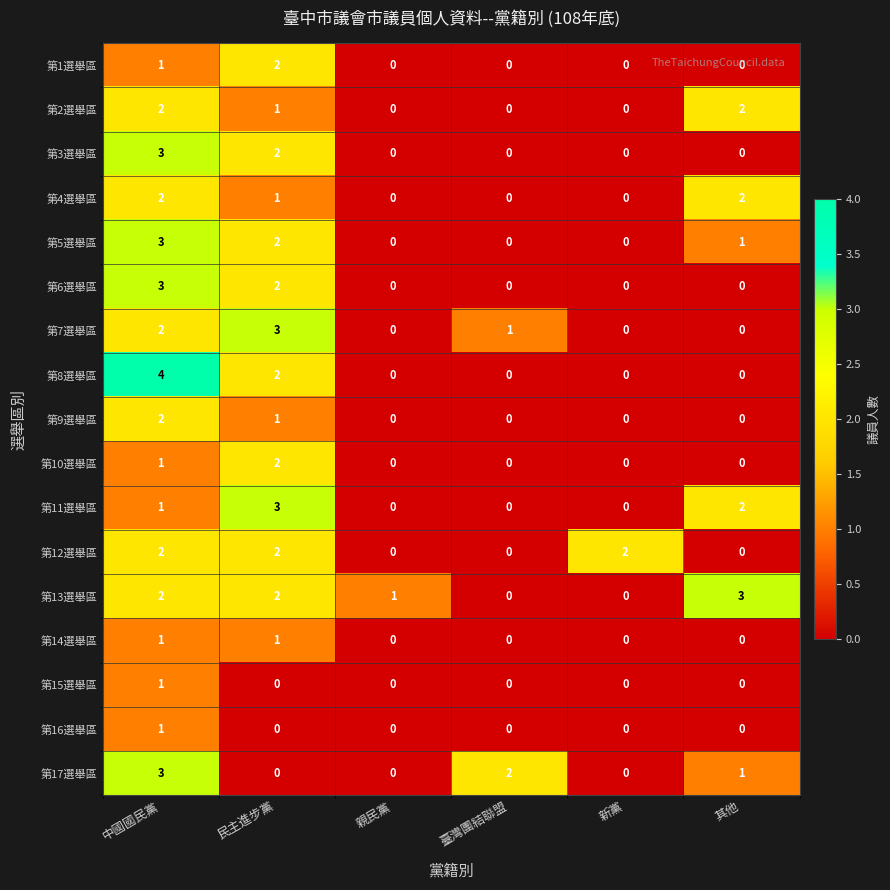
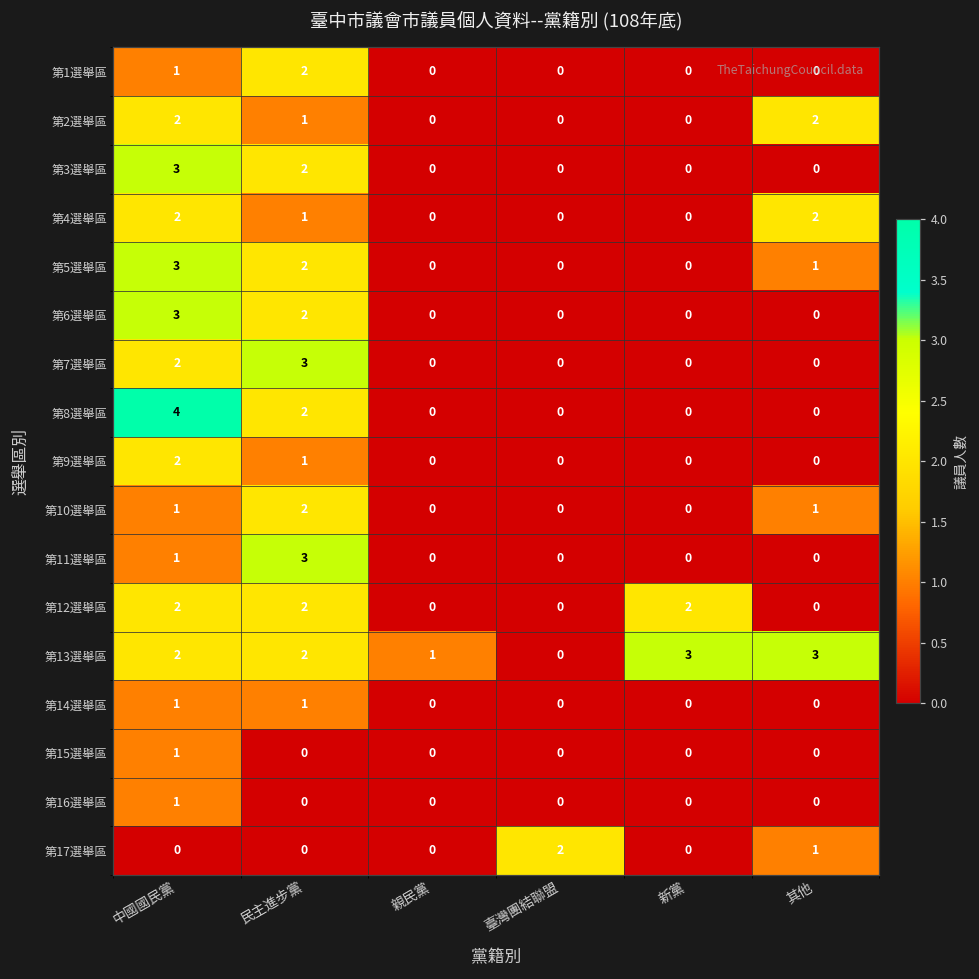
  {
    "第1選舉區": {
      "中國國民黨": 1,
      "民主進步黨": 2,
      "親民黨": 0,
      "臺灣團結聯盟": 0,
      "新黨": 0
    },
    "第2選舉區": {
      "中國國民黨": 2,
      "民主進步黨": 1,
      "親民黨": 0,
      "臺灣團結聯盟": 0,
      "新黨": 0,
      "其他": 2
    },
    "第3選舉區": {
      "中國國民黨": 3,
      "民主進步黨": 2,
      "親民黨": 0,
      "臺灣團結聯盟": 0,
      "新黨": 0,
      "其他": 0
    },
    "第4選舉區": {
      "中國國民黨": 2,
      "民主進步黨": 1,
      "親民黨": 0,
      "臺灣團結聯盟": 0,
      "新黨": 0,
      "其他": 2
    },
    "第5選舉區": {
      "中國國民黨": 3,
      "民主進步黨": 2,
      "親民黨": 0,
      "臺灣團結聯盟": 0,
      "新黨": 0,
      "其他": 1
    },
    "第6選舉區": {
      "中國國民黨": 3,
      "民主進步黨": 2,
      "親民黨": 0,
      "臺灣團結聯盟": 0,
      "新黨": 0,
      "其他": 0
    },
    "第7選舉區": {
      "中國國民黨": 2,
      "民主進步黨": 3,
      "親民黨": 0,
-     "臺灣團結聯盟": 1,
+     "臺灣團結聯盟": 0,
      "新黨": 0,
      "其他": 0
    },
    "第8選舉區": {
      "中國國民黨": 4,
      "民主進步黨": 2,
      "親民黨": 0,
      "臺灣團結聯盟": 0,
      "新黨": 0,
      "其他": 0
    },
    "第9選舉區": {
      "中國國民黨": 2,
      "民主進步黨": 1,
      "親民黨": 0,
      "臺灣團結聯盟": 0,
      "新黨": 0,
      "其他": 0
    },
    "第10選舉區": {
      "中國國民黨": 1,
      "民主進步黨": 2,
      "親民黨": 0,
      "臺灣團結聯盟": 0,
      "新黨": 0,
-     "其他": 0
+     "其他": 1
    },
    "第11選舉區": {
      "中國國民黨": 1,
      "民主進步黨": 3,
      "親民黨": 0,
      "臺灣團結聯盟": 0,
      "新黨": 0,
-     "其他": 2
+     "其他": 0
    },
    "第12選舉區": {
      "中國國民黨": 2,
      "民主進步黨": 2,
      "親民黨": 0,
      "臺灣團結聯盟": 0,
      "新黨": 2,
      "其他": 0
    },
    "第13選舉區": {
      "中國國民黨": 2,
      "民主進步黨": 2,
      "親民黨": 1,
      "臺灣團結聯盟": 0,
-     "新黨": 0,
+     "新黨": 3,
      "其他": 3
    },
    "第14選舉區": {
      "中國國民黨": 1,
      "民主進步黨": 1,
      "親民黨": 0,
      "臺灣團結聯盟": 0,
      "新黨": 0,
      "其他": 0
    },
    "第15選舉區": {
      "中國國民黨": 1,
      "民主進步黨": 0,
      "親民黨": 0,
      "臺灣團結聯盟": 0,
      "新黨": 0,
      "其他": 0
    },
    "第16選舉區": {
      "中國國民黨": 1,
      "民主進步黨": 0,
      "親民黨": 0,
      "臺灣團結聯盟": 0,
      "新黨": 0,
      "其他": 0
    },
    "第17選舉區": {
-     "中國國民黨": 3,
+     "中國國民黨": 0,
      "民主進步黨": 0,
      "親民黨": 0,
      "臺灣團結聯盟": 2,
      "新黨": 0,
      "其他": 1
    }
  }
